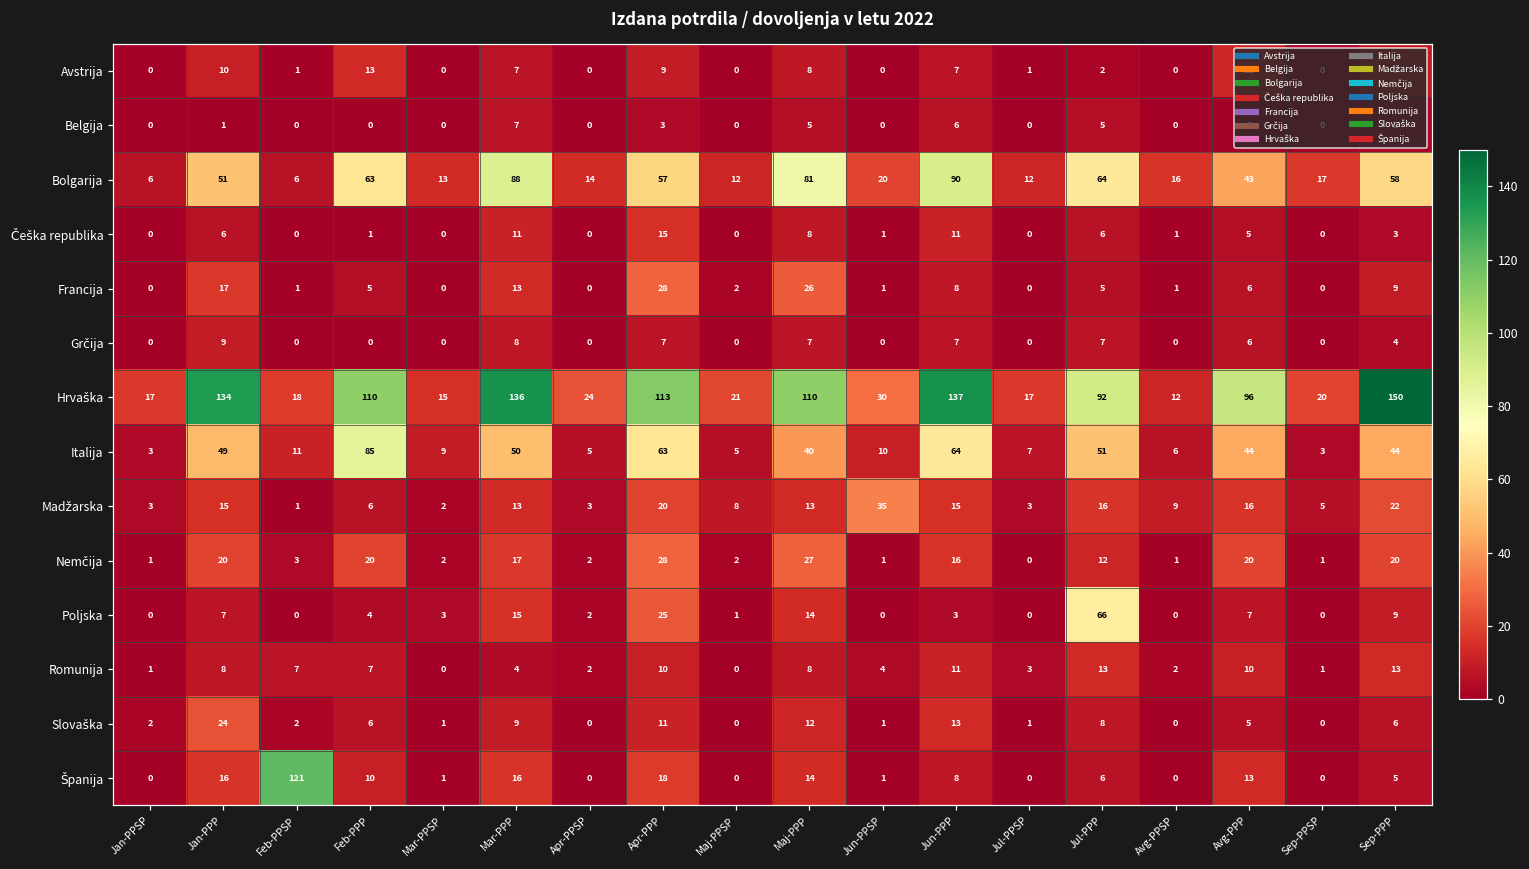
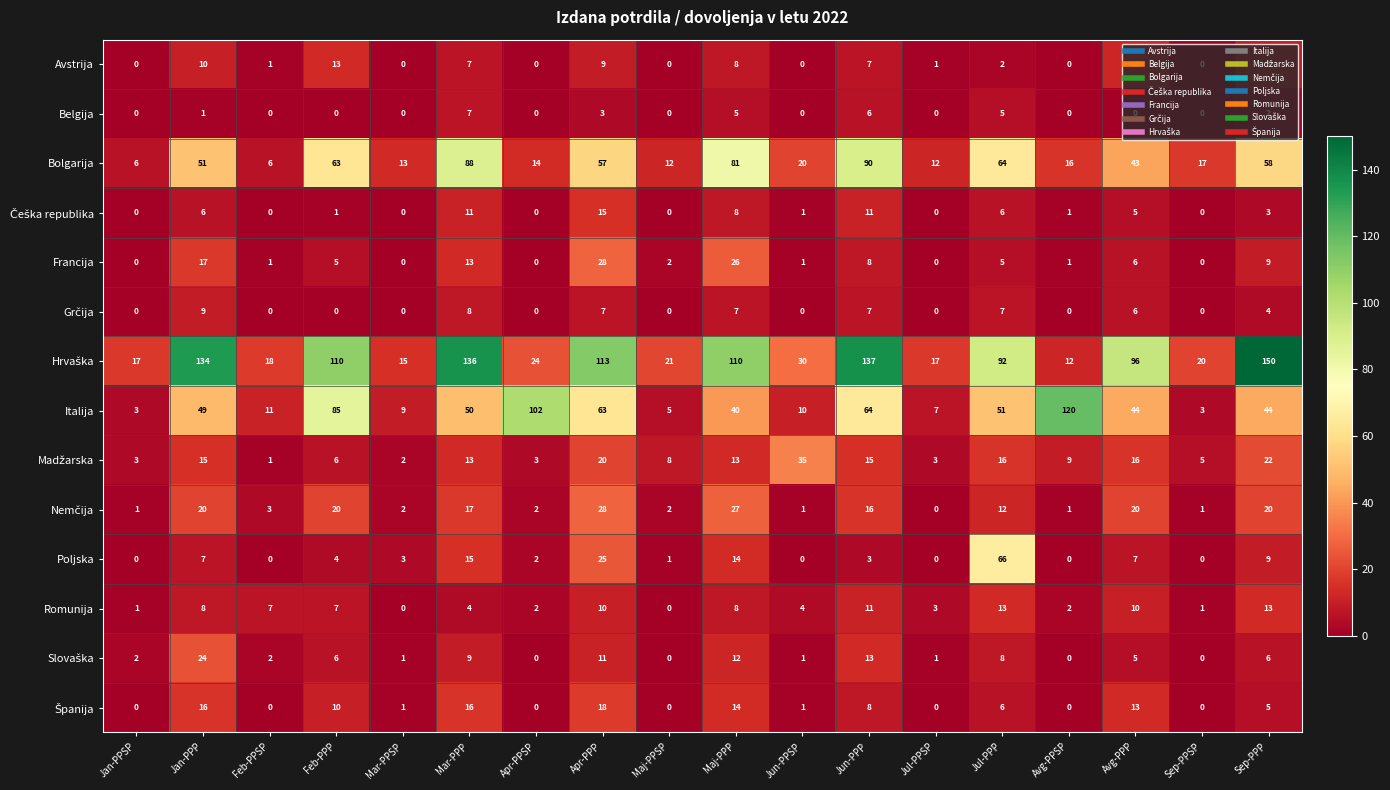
  {
    "Italija": {
      "Jan-PPSP": 3,
      "Jan-PPP": 49,
      "Feb-PPSP": 11,
      "Feb-PPP": 85,
      "Mar-PPSP": 9,
      "Mar-PPP": 50,
-     "Apr-PPSP": 5,
+     "Apr-PPSP": 102,
      "Apr-PPP": 63,
      "Maj-PPSP": 5,
      "Maj-PPP": 40,
      "Jun-PPSP": 10,
      "Jun-PPP": 64,
      "Jul-PPSP": 7,
      "Jul-PPP": 51,
-     "Avg-PPSP": 6,
+     "Avg-PPSP": 120,
      "Avg-PPP": 44,
      "Sep-PPSP": 3,
      "Sep-PPP": 44
    },
    "Španija": {
      "Jan-PPSP": 0,
      "Jan-PPP": 16,
-     "Feb-PPSP": 121,
+     "Feb-PPSP": 0,
      "Feb-PPP": 10,
      "Mar-PPSP": 1,
      "Mar-PPP": 16,
      "Apr-PPSP": 0,
      "Apr-PPP": 18,
      "Maj-PPSP": 0,
      "Maj-PPP": 14,
      "Jun-PPSP": 1,
      "Jun-PPP": 8,
      "Jul-PPSP": 0,
      "Jul-PPP": 6,
      "Avg-PPSP": 0,
      "Avg-PPP": 13,
      "Sep-PPSP": 0,
      "Sep-PPP": 5
    }
  }
